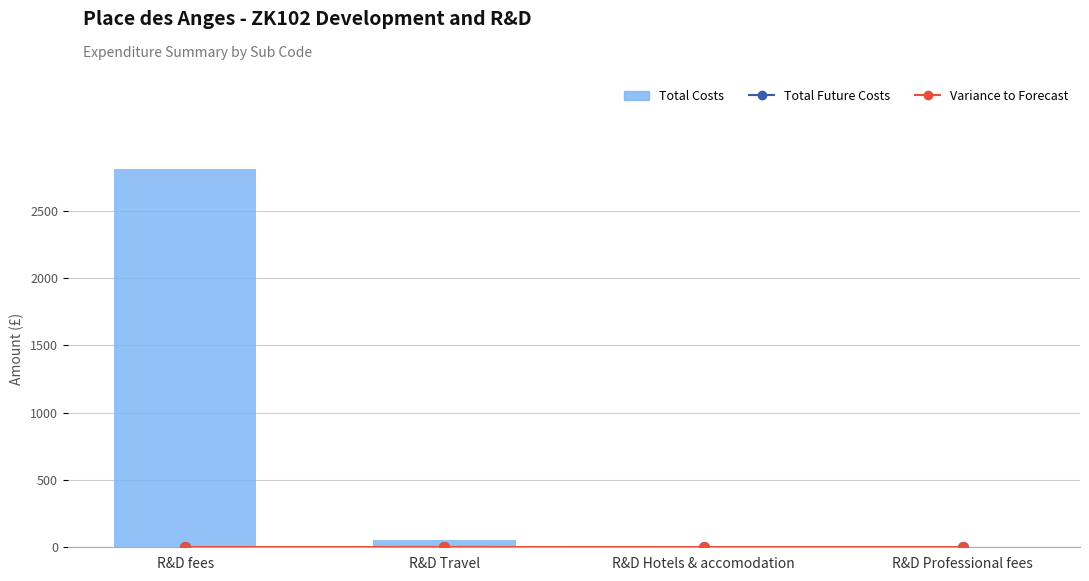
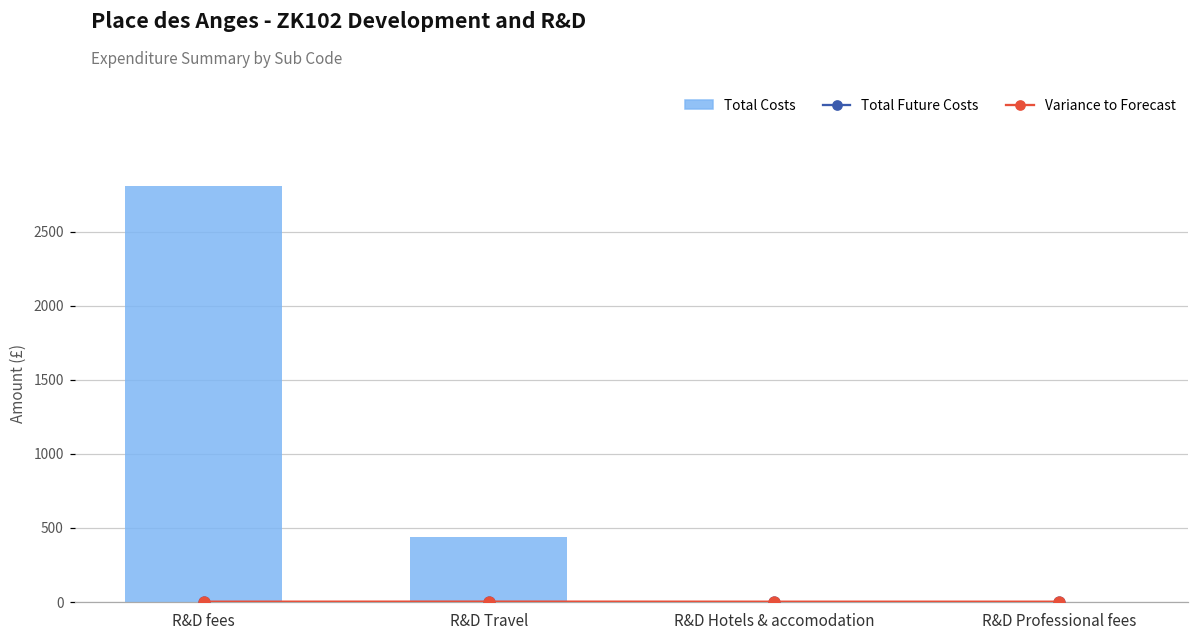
  {
    "Variance to Forecast": {
      "R&D fees": 0,
      "R&D Travel": 0,
      "R&D Hotels & accomodation": 0,
      "R&D Professional fees": 0
    },
    "Total Costs": {
      "R&D fees": 2810,
-     "R&D Travel": 60,
+     "R&D Travel": 440,
      "R&D Hotels & accomodation": 0,
      "R&D Professional fees": 0
    }
  }
